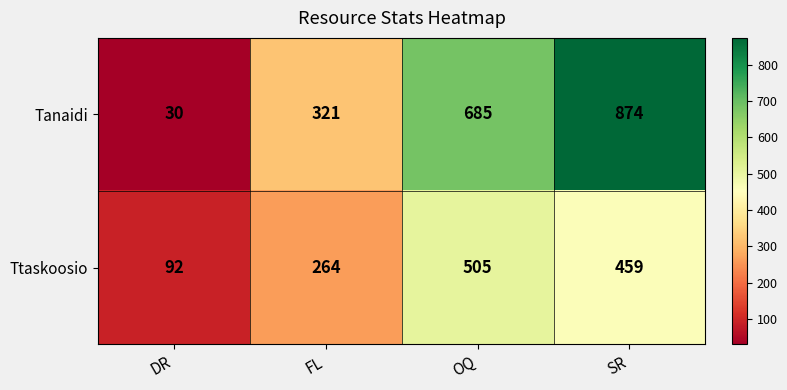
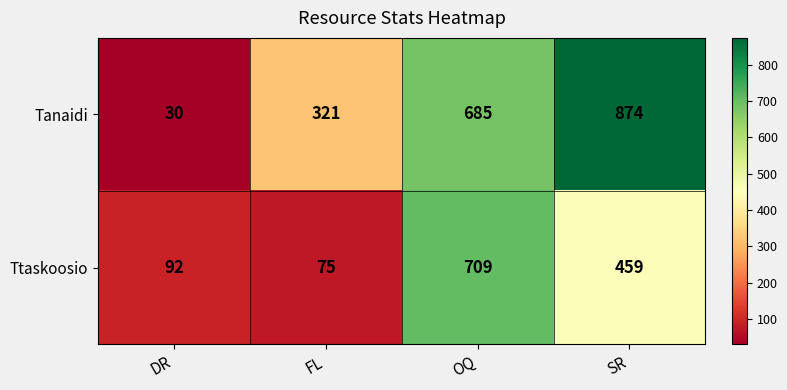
  {
    "Tanaidi": {
      "DR": 30,
      "FL": 321,
      "OQ": 685,
      "SR": 874
    },
    "Ttaskoosio": {
      "DR": 92,
-     "FL": 264,
-     "OQ": 505,
+     "FL": 75,
+     "OQ": 709,
      "SR": 459
    }
  }
